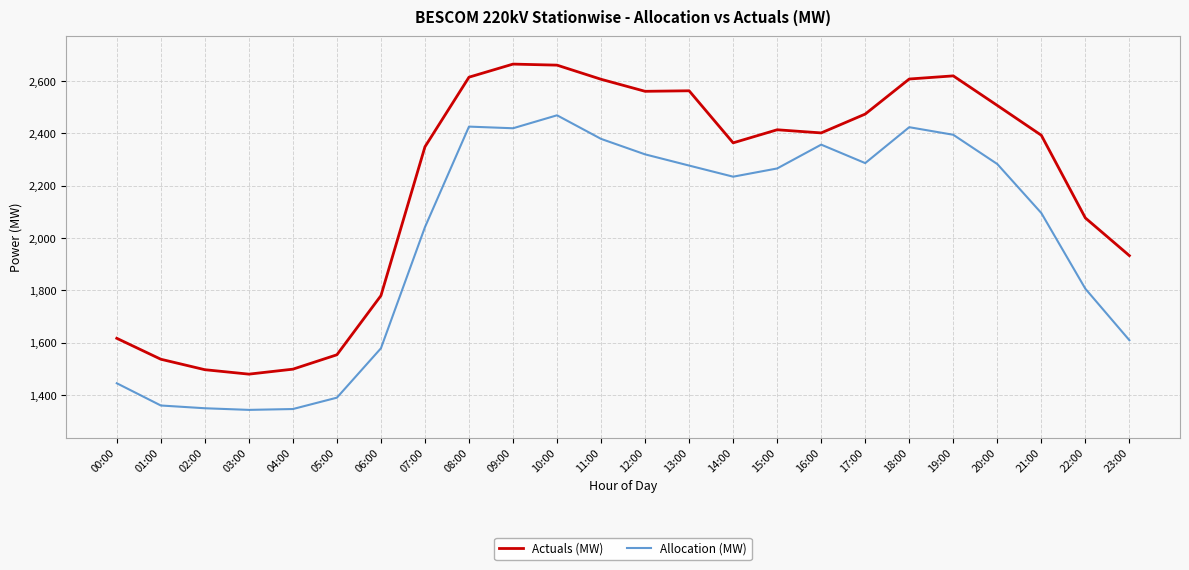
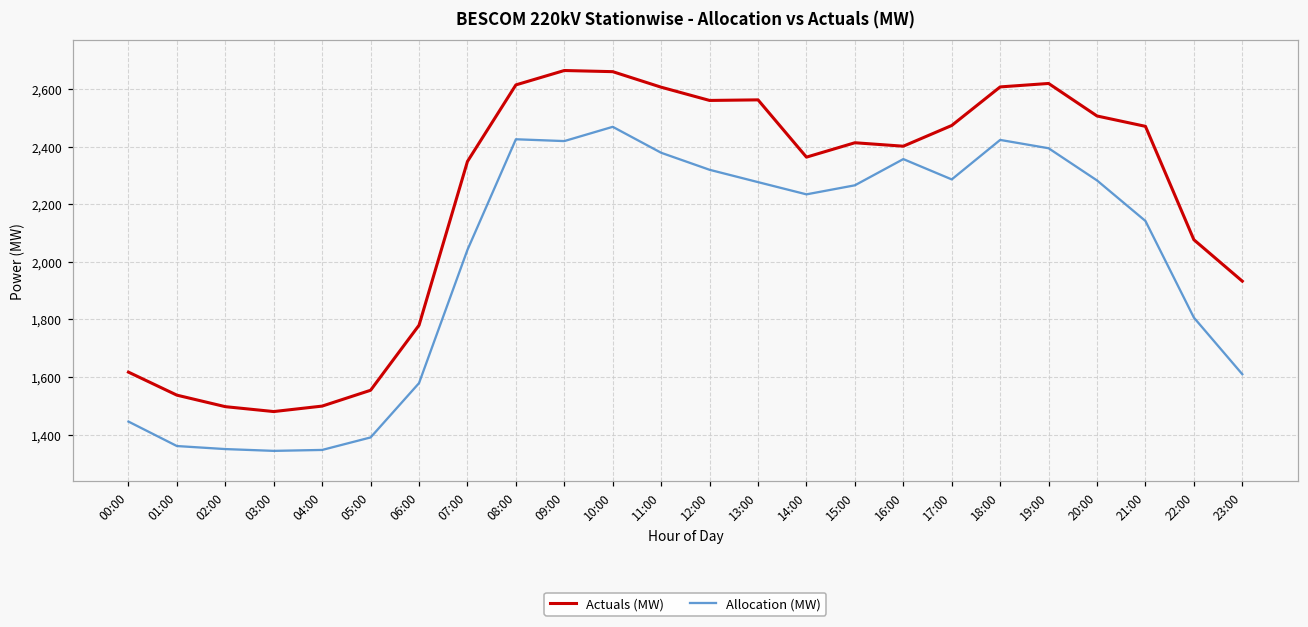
  {
    "Actuals (MW)": {
      "00:00": "1,620",
      "01:00": "1,540",
      "02:00": "1,500",
      "03:00": "1,480",
      "04:00": "1,500",
      "05:00": "1,550",
      "06:00": "1,780",
      "07:00": "2,350",
      "08:00": "2,620",
      "09:00": "2,670",
      "10:00": "2,660",
      "11:00": "2,610",
      "12:00": "2,560",
      "13:00": "2,560",
      "14:00": "2,360",
      "15:00": "2,410",
      "16:00": "2,400",
      "17:00": "2,470",
      "18:00": "2,610",
      "19:00": "2,620",
      "20:00": "2,510",
-     "21:00": "2,390",
+     "21:00": "2,470",
      "22:00": "2,080",
      "23:00": "1,930"
    },
    "Allocation (MW)": {
      "00:00": "1,450",
      "01:00": "1,360",
      "02:00": "1,350",
      "03:00": "1,340",
      "04:00": "1,350",
      "05:00": "1,390",
      "06:00": "1,580",
      "07:00": "2,040",
      "08:00": "2,430",
      "09:00": "2,420",
      "10:00": "2,470",
      "11:00": "2,380",
      "12:00": "2,320",
      "13:00": "2,280",
      "14:00": "2,230",
      "15:00": "2,270",
      "16:00": "2,360",
      "17:00": "2,290",
      "18:00": "2,420",
      "19:00": "2,390",
      "20:00": "2,280",
-     "21:00": "2,100",
+     "21:00": "2,140",
      "22:00": "1,810",
      "23:00": "1,610"
    }
  }
